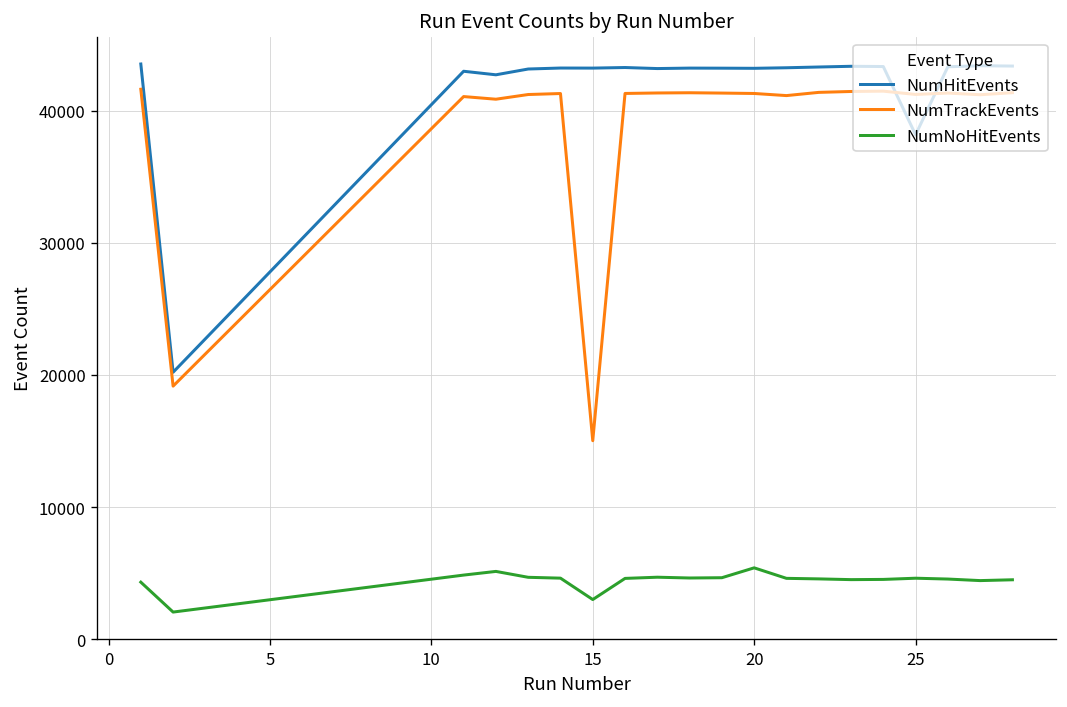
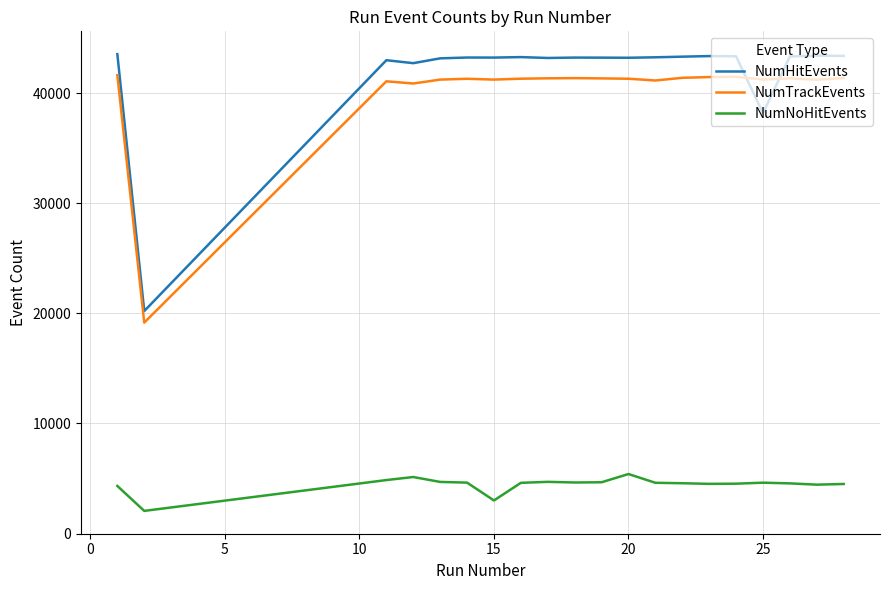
  {
    "NumHitEvents": {
      "15": 43200,
      "20": 43200
    },
    "NumTrackEvents": {
-     "15": 15000,
+     "15": 41200,
      "20": 41300
    },
    "NumNoHitEvents": {
      "15": 3000,
      "20": 5400,
      "25": 4600
    }
  }
